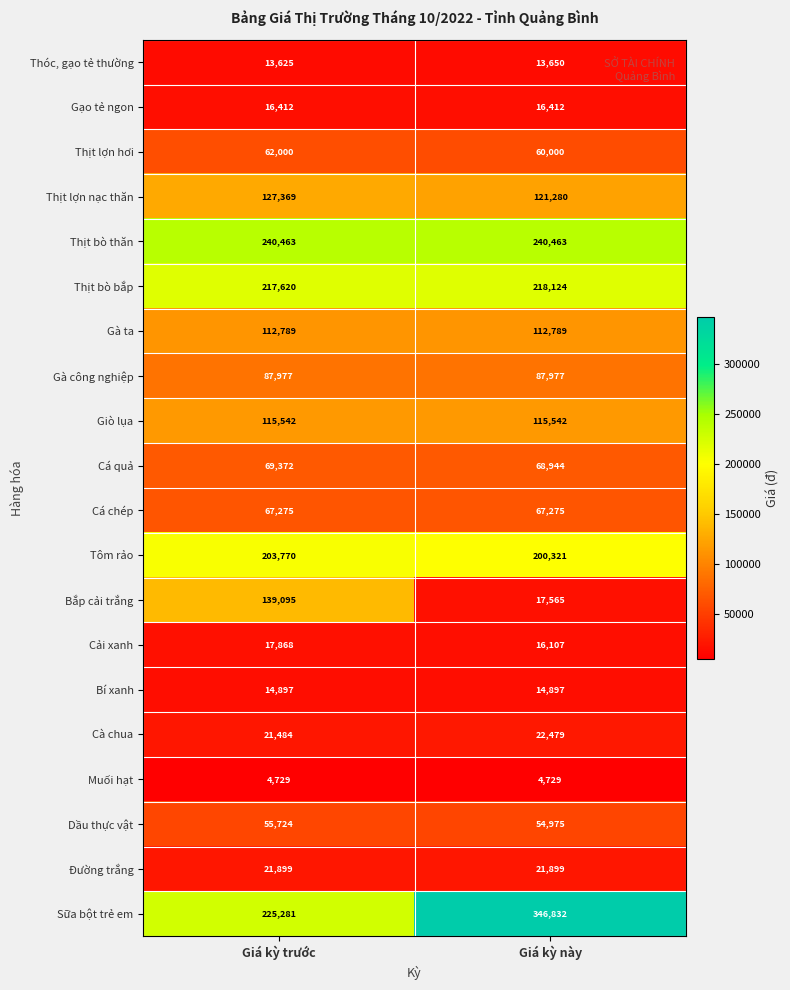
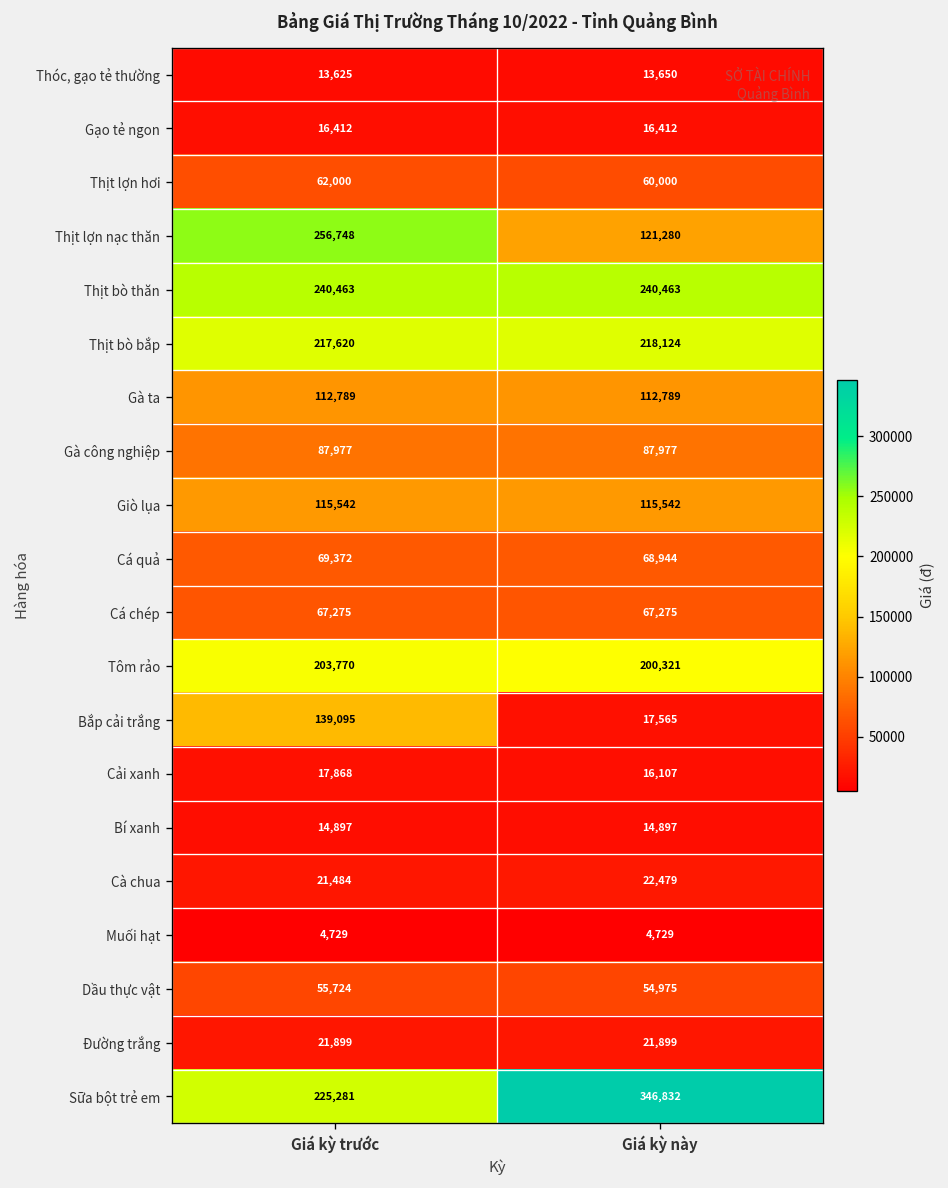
  {
    "Thóc, gạo tẻ thường": {
      "Giá kỳ trước": "13,625"
    },
    "Gạo tẻ ngon": {
      "Giá kỳ trước": "16,412",
      "Giá kỳ này": "16,412"
    },
    "Thịt lợn hơi": {
      "Giá kỳ trước": "62,000",
      "Giá kỳ này": "60,000"
    },
    "Thịt lợn nạc thăn": {
-     "Giá kỳ trước": "127,369",
+     "Giá kỳ trước": "256,748",
      "Giá kỳ này": "121,280"
    },
    "Thịt bò thăn": {
      "Giá kỳ trước": "240,463",
      "Giá kỳ này": "240,463"
    },
    "Thịt bò bắp": {
      "Giá kỳ trước": "217,620",
      "Giá kỳ này": "218,124"
    },
    "Gà ta": {
      "Giá kỳ trước": "112,789",
      "Giá kỳ này": "112,789"
    },
    "Gà công nghiệp": {
      "Giá kỳ trước": "87,977",
      "Giá kỳ này": "87,977"
    },
    "Giò lụa": {
      "Giá kỳ trước": "115,542",
      "Giá kỳ này": "115,542"
    },
    "Cá quả": {
      "Giá kỳ trước": "69,372",
      "Giá kỳ này": "68,944"
    },
    "Cá chép": {
      "Giá kỳ trước": "67,275",
      "Giá kỳ này": "67,275"
    },
    "Tôm rảo": {
      "Giá kỳ trước": "203,770",
      "Giá kỳ này": "200,321"
    },
    "Bắp cải trắng": {
      "Giá kỳ trước": "139,095",
      "Giá kỳ này": "17,565"
    },
    "Cải xanh": {
      "Giá kỳ trước": "17,868",
      "Giá kỳ này": "16,107"
    },
    "Bí xanh": {
      "Giá kỳ trước": "14,897",
      "Giá kỳ này": "14,897"
    },
    "Cà chua": {
      "Giá kỳ trước": "21,484",
      "Giá kỳ này": "22,479"
    },
    "Muối hạt": {
      "Giá kỳ trước": "4,729",
      "Giá kỳ này": "4,729"
    },
    "Dầu thực vật": {
      "Giá kỳ trước": "55,724",
      "Giá kỳ này": "54,975"
    },
    "Đường trắng": {
      "Giá kỳ trước": "21,899",
      "Giá kỳ này": "21,899"
    },
    "Sữa bột trẻ em": {
      "Giá kỳ trước": "225,281",
      "Giá kỳ này": "346,832"
    }
  }
